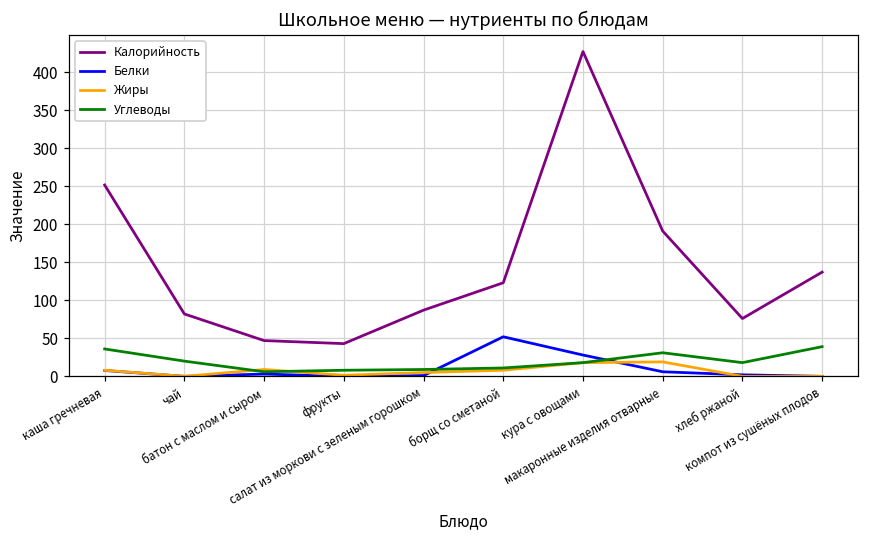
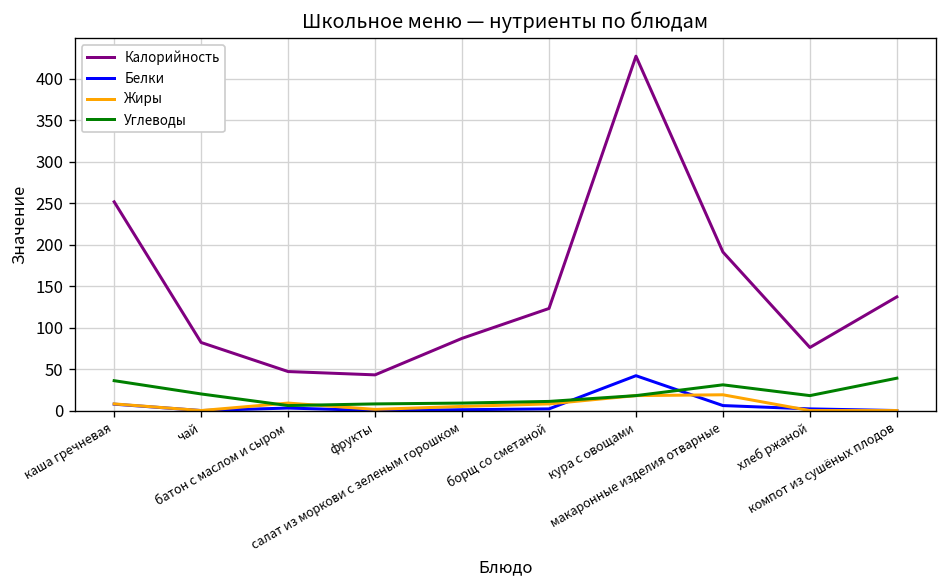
  {
    "Калорийность": {
      "каша гречневая": 250,
      "чай": 80,
      "батон с маслом и сыром": 50,
      "фрукты": 40,
      "салат из моркови с зеленым горошком": 90,
      "борщ со сметаной": 120,
      "кура с овощами": 430,
      "макаронные изделия отварные": 190,
      "хлеб ржаной": 80,
      "компот из сушёных плодов": 140
    },
    "Белки": {
      "салат из моркови с зеленым горошком": 0,
-     "борщ со сметаной": 50,
-     "кура с овощами": 30,
+     "борщ со сметаной": 0,
+     "кура с овощами": 40,
      "макаронные изделия отварные": 10
    },
    "Жиры": {
      "салат из моркови с зеленым горошком": 10,
      "макаронные изделия отварные": 20
    },
    "Углеводы": {
      "каша гречневая": 40,
      "чай": 20,
      "фрукты": 10,
      "салат из моркови с зеленым горошком": 10,
      "макаронные изделия отварные": 30,
      "хлеб ржаной": 20,
      "компот из сушёных плодов": 40
    }
  }
